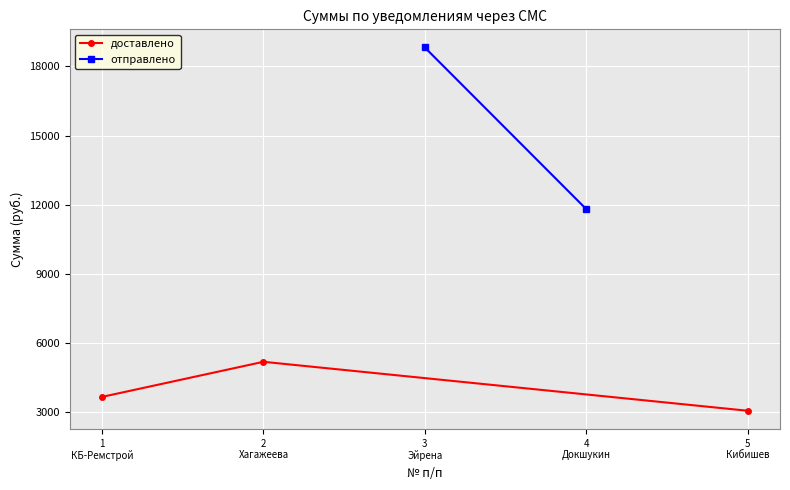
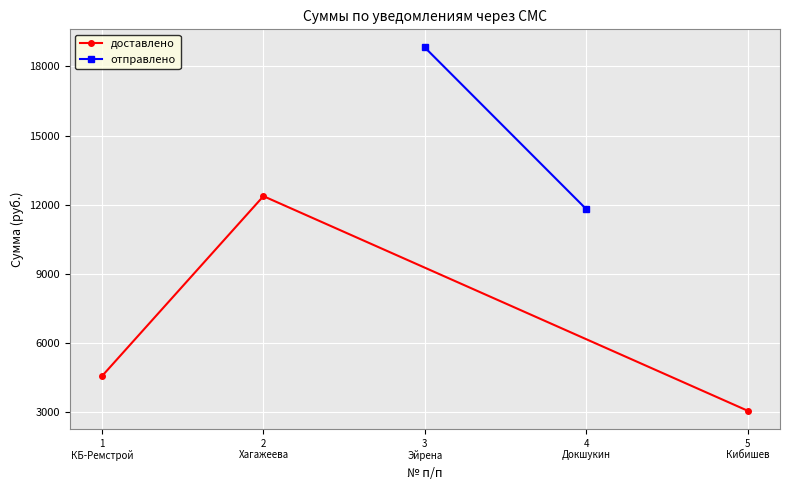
  {
    "доставлено": {
-     "1 КБ-Ремстрой": 3700,
-     "2 Хагажеева": 5200,
+     "1 КБ-Ремстрой": 4600,
+     "2 Хагажеева": 12400,
      "5 Кибишев": 3100
    },
    "отправлено": {
      "3 Эйрена": 18800,
      "4 Докшукин": 11800
    }
  }
